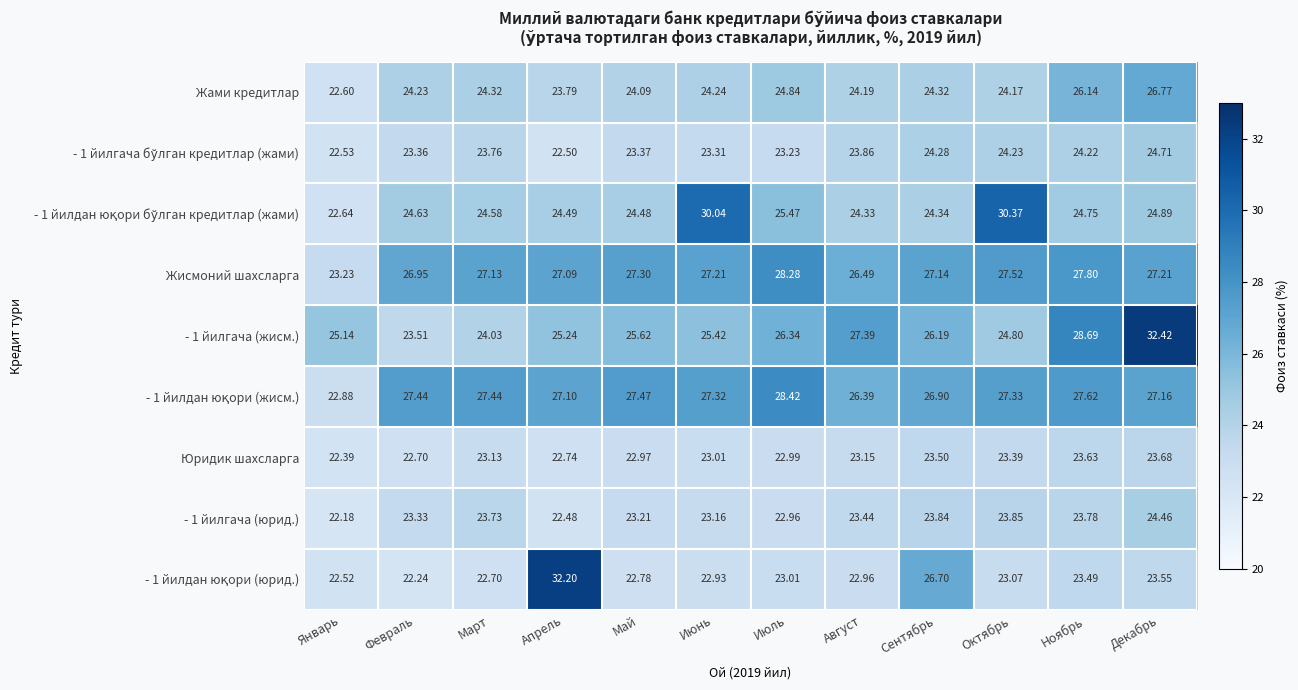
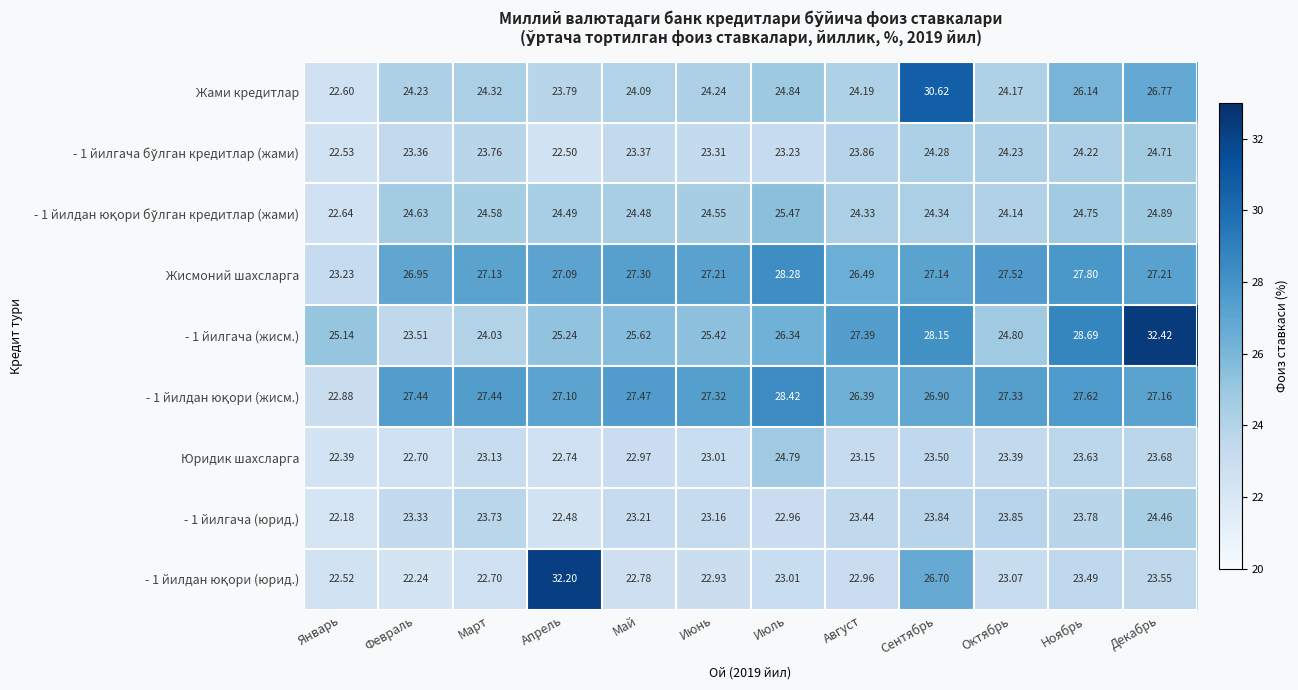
  {
    "Жами кредитлар": {
      "Январь": 22.60,
      "Февраль": 24.23,
      "Март": 24.32,
      "Апрель": 23.79,
      "Май": 24.09,
      "Июнь": 24.24,
      "Июль": 24.84,
      "Август": 24.19,
-     "Сентябрь": 24.32,
+     "Сентябрь": 30.62,
      "Октябрь": 24.17,
      "Ноябрь": 26.14,
      "Декабрь": 26.77
    },
    "- 1 йилгача бўлган кредитлар (жами)": {
      "Январь": 22.53,
      "Февраль": 23.36,
      "Март": 23.76,
      "Апрель": 22.50,
      "Май": 23.37,
      "Июнь": 23.31,
      "Июль": 23.23,
      "Август": 23.86,
      "Сентябрь": 24.28,
      "Октябрь": 24.23,
      "Ноябрь": 24.22,
      "Декабрь": 24.71
    },
    "- 1 йилдан юқори бўлган кредитлар (жами)": {
      "Январь": 22.64,
      "Февраль": 24.63,
      "Март": 24.58,
      "Апрель": 24.49,
      "Май": 24.48,
-     "Июнь": 30.04,
+     "Июнь": 24.55,
      "Июль": 25.47,
      "Август": 24.33,
      "Сентябрь": 24.34,
-     "Октябрь": 30.37,
+     "Октябрь": 24.14,
      "Ноябрь": 24.75,
      "Декабрь": 24.89
    },
    "Жисмоний шахсларга": {
      "Январь": 23.23,
      "Февраль": 26.95,
      "Март": 27.13,
      "Апрель": 27.09,
      "Май": 27.30,
      "Июнь": 27.21,
      "Июль": 28.28,
      "Август": 26.49,
      "Сентябрь": 27.14,
      "Октябрь": 27.52,
      "Ноябрь": 27.80,
      "Декабрь": 27.21
    },
    "- 1 йилгача (жисм.)": {
      "Январь": 25.14,
      "Февраль": 23.51,
      "Март": 24.03,
      "Апрель": 25.24,
      "Май": 25.62,
      "Июнь": 25.42,
      "Июль": 26.34,
      "Август": 27.39,
-     "Сентябрь": 26.19,
+     "Сентябрь": 28.15,
      "Октябрь": 24.80,
      "Ноябрь": 28.69,
      "Декабрь": 32.42
    },
    "- 1 йилдан юқори (жисм.)": {
      "Январь": 22.88,
      "Февраль": 27.44,
      "Март": 27.44,
      "Апрель": 27.10,
      "Май": 27.47,
      "Июнь": 27.32,
      "Июль": 28.42,
      "Август": 26.39,
      "Сентябрь": 26.90,
      "Октябрь": 27.33,
      "Ноябрь": 27.62,
      "Декабрь": 27.16
    },
    "Юридик шахсларга": {
      "Январь": 22.39,
      "Февраль": 22.70,
      "Март": 23.13,
      "Апрель": 22.74,
      "Май": 22.97,
      "Июнь": 23.01,
-     "Июль": 22.99,
+     "Июль": 24.79,
      "Август": 23.15,
      "Сентябрь": 23.50,
      "Октябрь": 23.39,
      "Ноябрь": 23.63,
      "Декабрь": 23.68
    },
    "- 1 йилгача (юрид.)": {
      "Январь": 22.18,
      "Февраль": 23.33,
      "Март": 23.73,
      "Апрель": 22.48,
      "Май": 23.21,
      "Июнь": 23.16,
      "Июль": 22.96,
      "Август": 23.44,
      "Сентябрь": 23.84,
      "Октябрь": 23.85,
      "Ноябрь": 23.78,
      "Декабрь": 24.46
    },
    "- 1 йилдан юқори (юрид.)": {
      "Январь": 22.52,
      "Февраль": 22.24,
      "Март": 22.70,
      "Апрель": 32.20,
      "Май": 22.78,
      "Июнь": 22.93,
      "Июль": 23.01,
      "Август": 22.96,
      "Сентябрь": 26.70,
      "Октябрь": 23.07,
      "Ноябрь": 23.49,
      "Декабрь": 23.55
    }
  }
